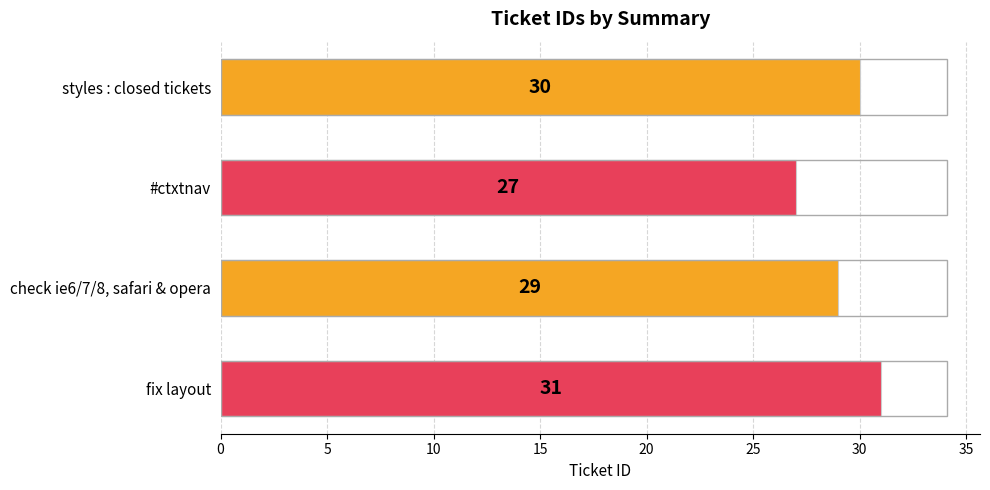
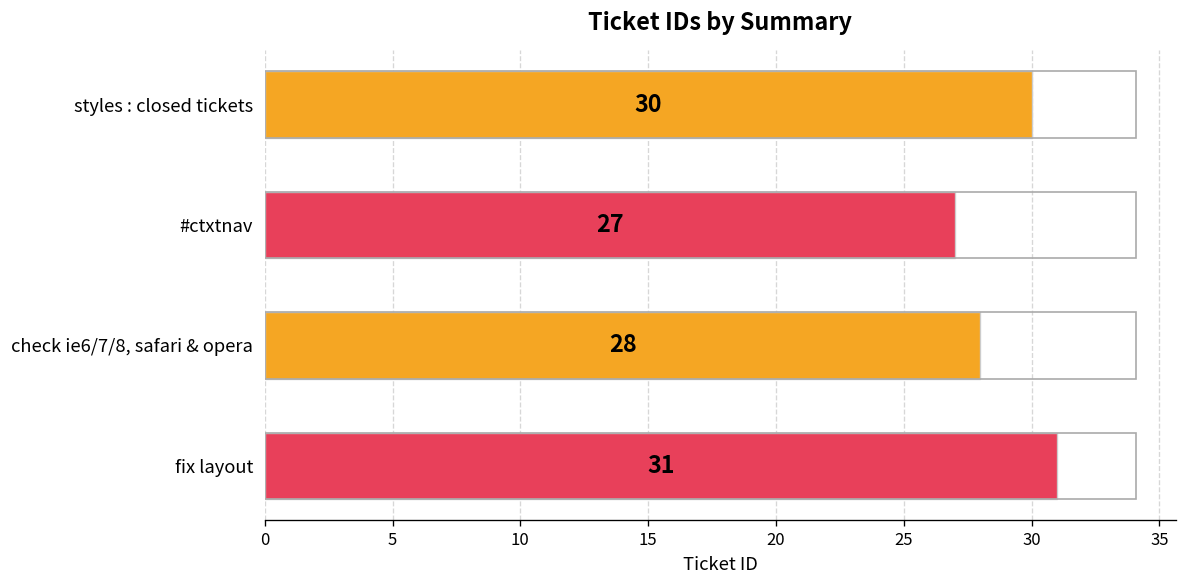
  {
    "styles : closed tickets": 30,
    "#ctxtnav": 27,
-   "check ie6/7/8, safari & opera": 29,
+   "check ie6/7/8, safari & opera": 28,
    "fix layout": 31
  }
